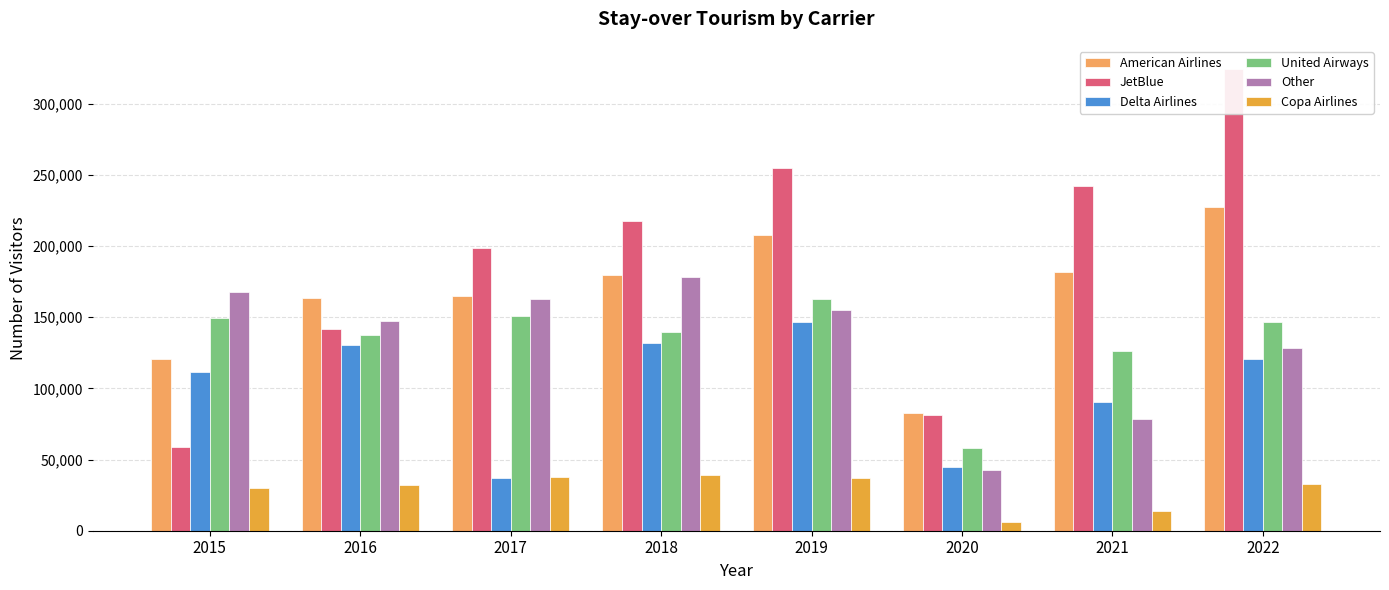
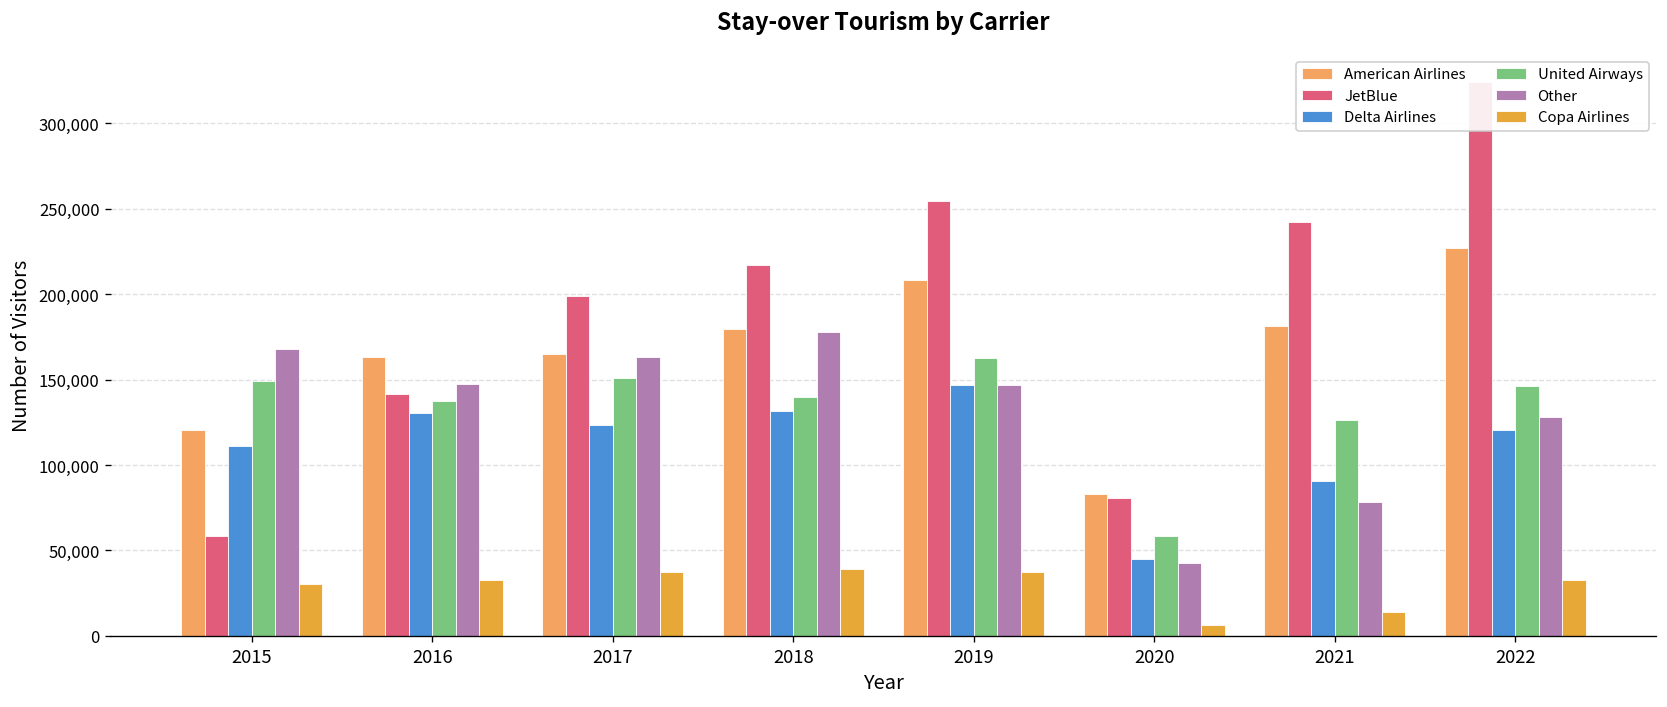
  {
    "JetBlue": {
      "2015": "58,000",
      "2016": "142,000",
      "2017": "199,000",
      "2018": "217,000",
      "2019": "255,000",
      "2020": "81,000",
      "2021": "242,000"
    },
    "Delta Airlines": {
      "2015": "111,000",
      "2016": "131,000",
-     "2017": "37,000",
+     "2017": "123,000",
      "2018": "132,000",
      "2019": "147,000",
      "2020": "45,000",
      "2021": "91,000",
      "2022": "121,000"
    },
    "United Airways": {
      "2015": "149,000",
      "2016": "138,000",
      "2017": "151,000",
      "2018": "140,000",
      "2019": "163,000",
      "2020": "58,000",
      "2021": "126,000",
      "2022": "146,000"
    },
    "Other": {
      "2015": "168,000",
      "2016": "147,000",
      "2017": "163,000",
      "2018": "178,000",
-     "2019": "155,000",
+     "2019": "147,000",
      "2020": "43,000",
      "2021": "78,000",
      "2022": "128,000"
    }
  }
